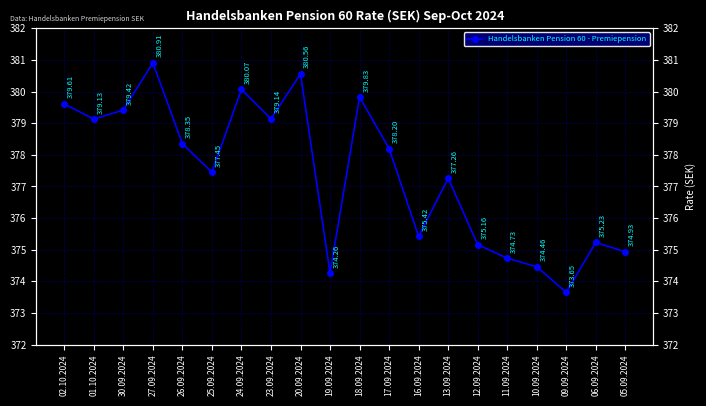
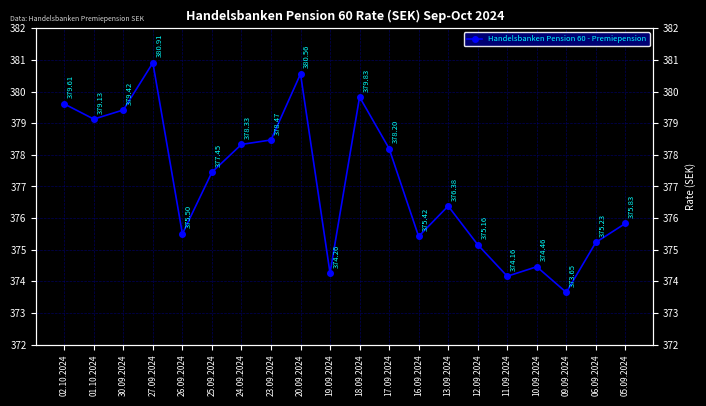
  {
    "02.10.2024": 379.61,
    "01.10.2024": 379.13,
    "30.09.2024": 379.42,
    "27.09.2024": 380.91,
-   "26.09.2024": 378.35,
+   "26.09.2024": 375.50,
    "25.09.2024": 377.45,
-   "24.09.2024": 380.07,
-   "23.09.2024": 379.14,
+   "24.09.2024": 378.33,
+   "23.09.2024": 378.47,
    "20.09.2024": 380.56,
    "19.09.2024": 374.26,
    "18.09.2024": 379.83,
    "17.09.2024": 378.20,
    "16.09.2024": 375.42,
-   "13.09.2024": 377.26,
+   "13.09.2024": 376.38,
    "12.09.2024": 375.16,
-   "11.09.2024": 374.73,
+   "11.09.2024": 374.16,
    "10.09.2024": 374.46,
    "09.09.2024": 373.65,
    "06.09.2024": 375.23,
-   "05.09.2024": 374.93
+   "05.09.2024": 375.83
  }
